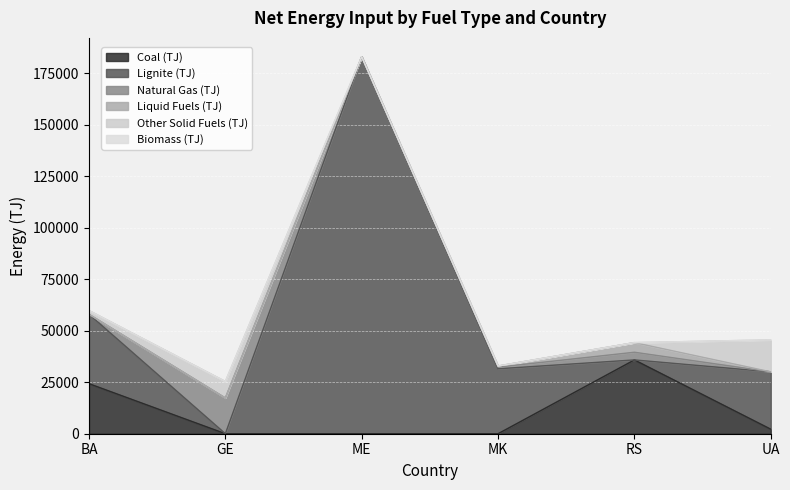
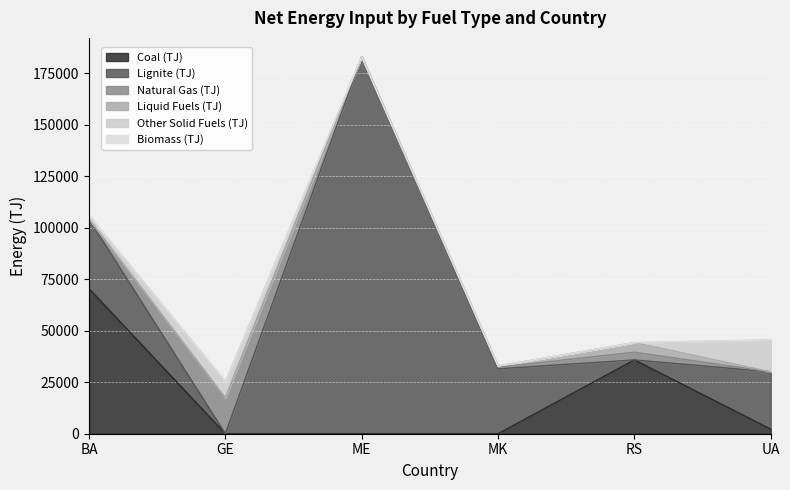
  {
    "Coal (TJ)": {
-     "BA": 24000,
+     "BA": 70000,
      "ME": 0,
      "MK": 0,
      "UA": 2000
    }
  }
